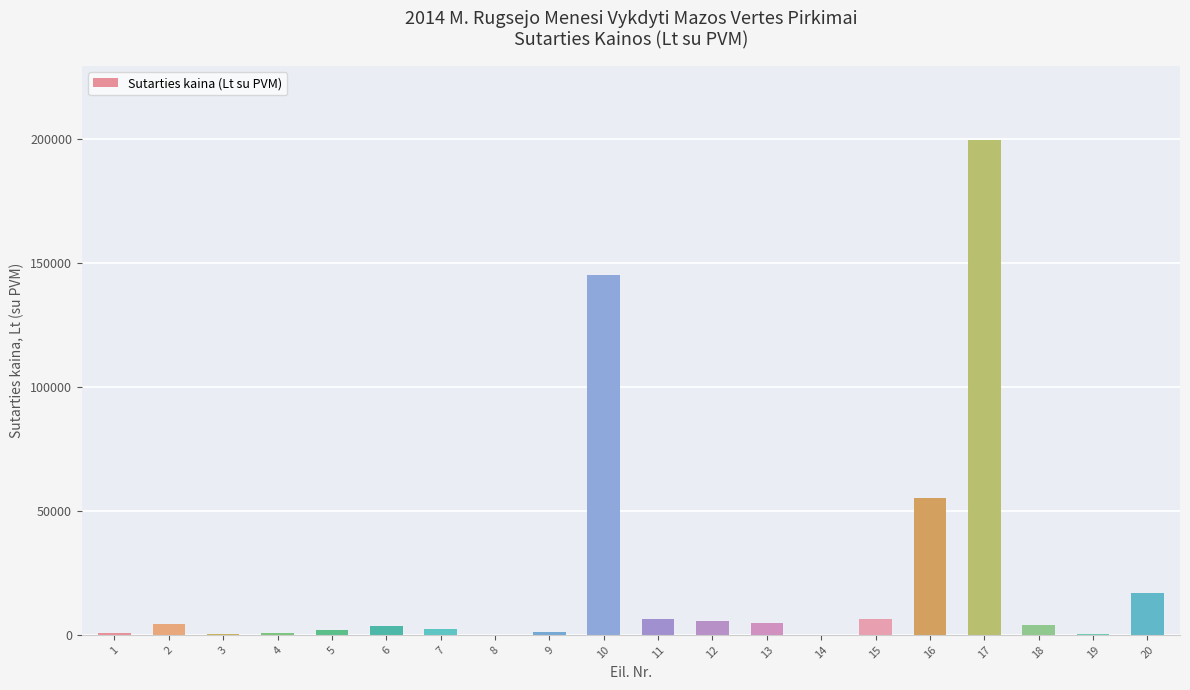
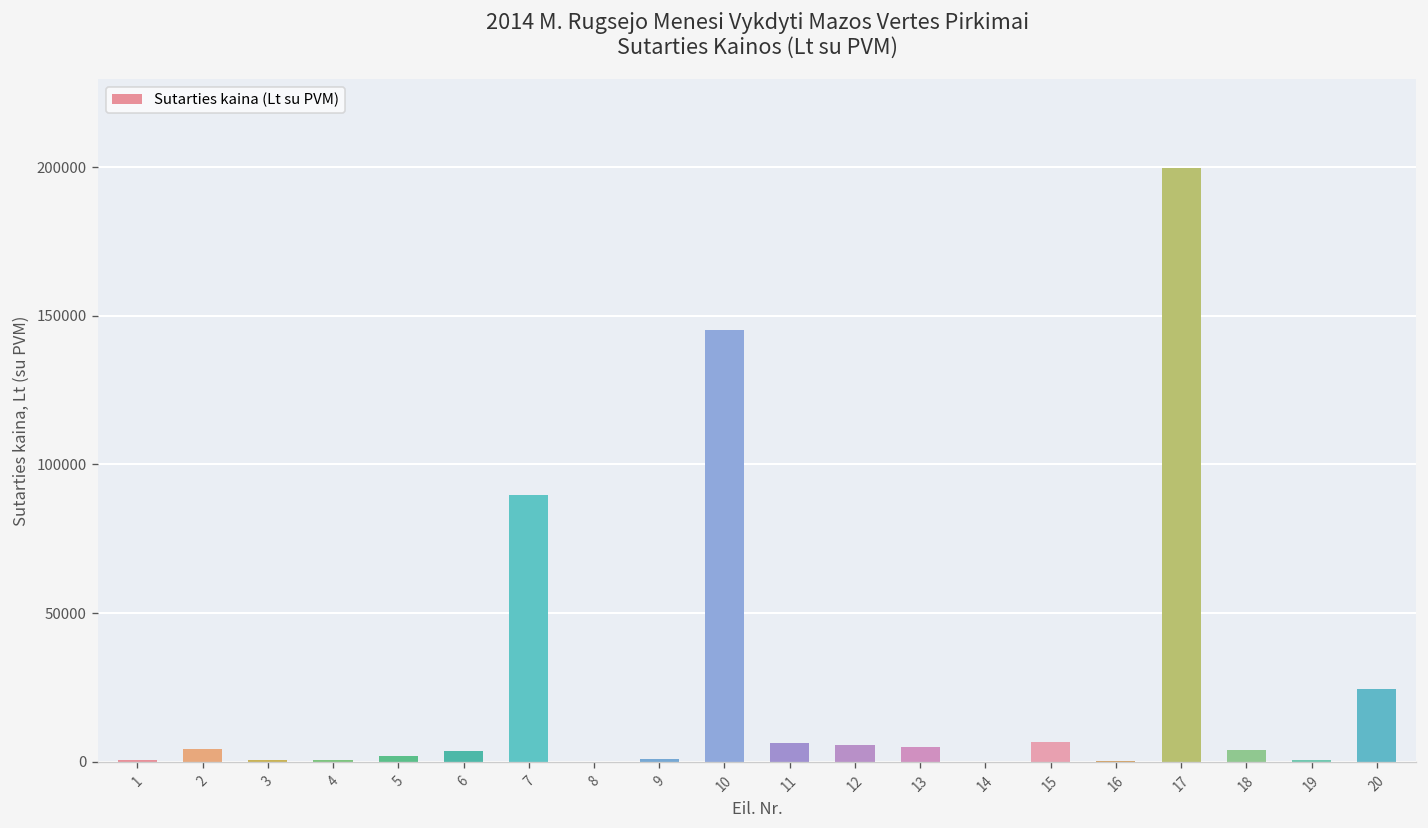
  {
    "2": 4000,
    "5": 2000,
    "6": 4000,
-   "7": 3000,
+   "7": 90000,
    "10": 145000,
    "11": 6000,
    "12": 6000,
    "13": 5000,
    "15": 7000,
-   "16": 55000,
+   "16": 0,
    "17": 200000,
    "18": 4000,
-   "20": 17000
+   "20": 24000
  }
